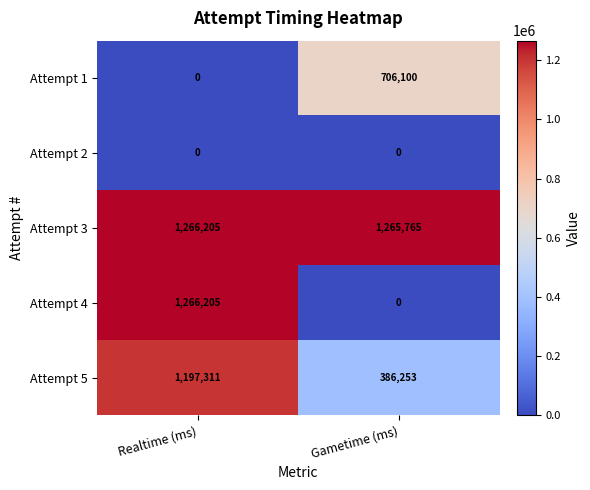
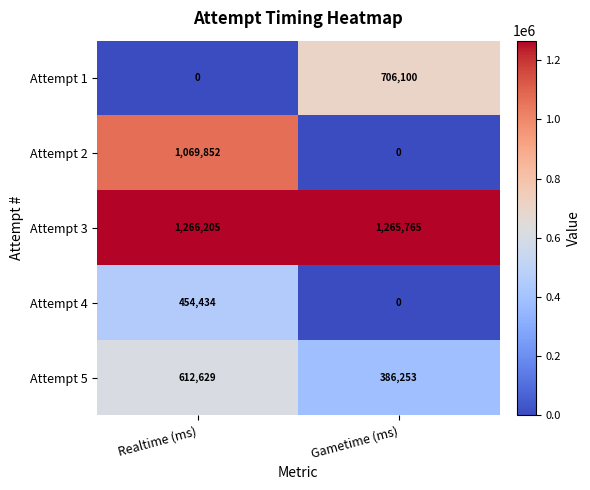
  {
    "Attempt 1": {
      "Realtime (ms)": "0",
      "Gametime (ms)": "706,100"
    },
    "Attempt 2": {
-     "Realtime (ms)": "0",
+     "Realtime (ms)": "1,069,852",
      "Gametime (ms)": "0"
    },
    "Attempt 3": {
      "Realtime (ms)": "1,266,205",
      "Gametime (ms)": "1,265,765"
    },
    "Attempt 4": {
-     "Realtime (ms)": "1,266,205",
+     "Realtime (ms)": "454,434",
      "Gametime (ms)": "0"
    },
    "Attempt 5": {
-     "Realtime (ms)": "1,197,311",
+     "Realtime (ms)": "612,629",
      "Gametime (ms)": "386,253"
    }
  }
